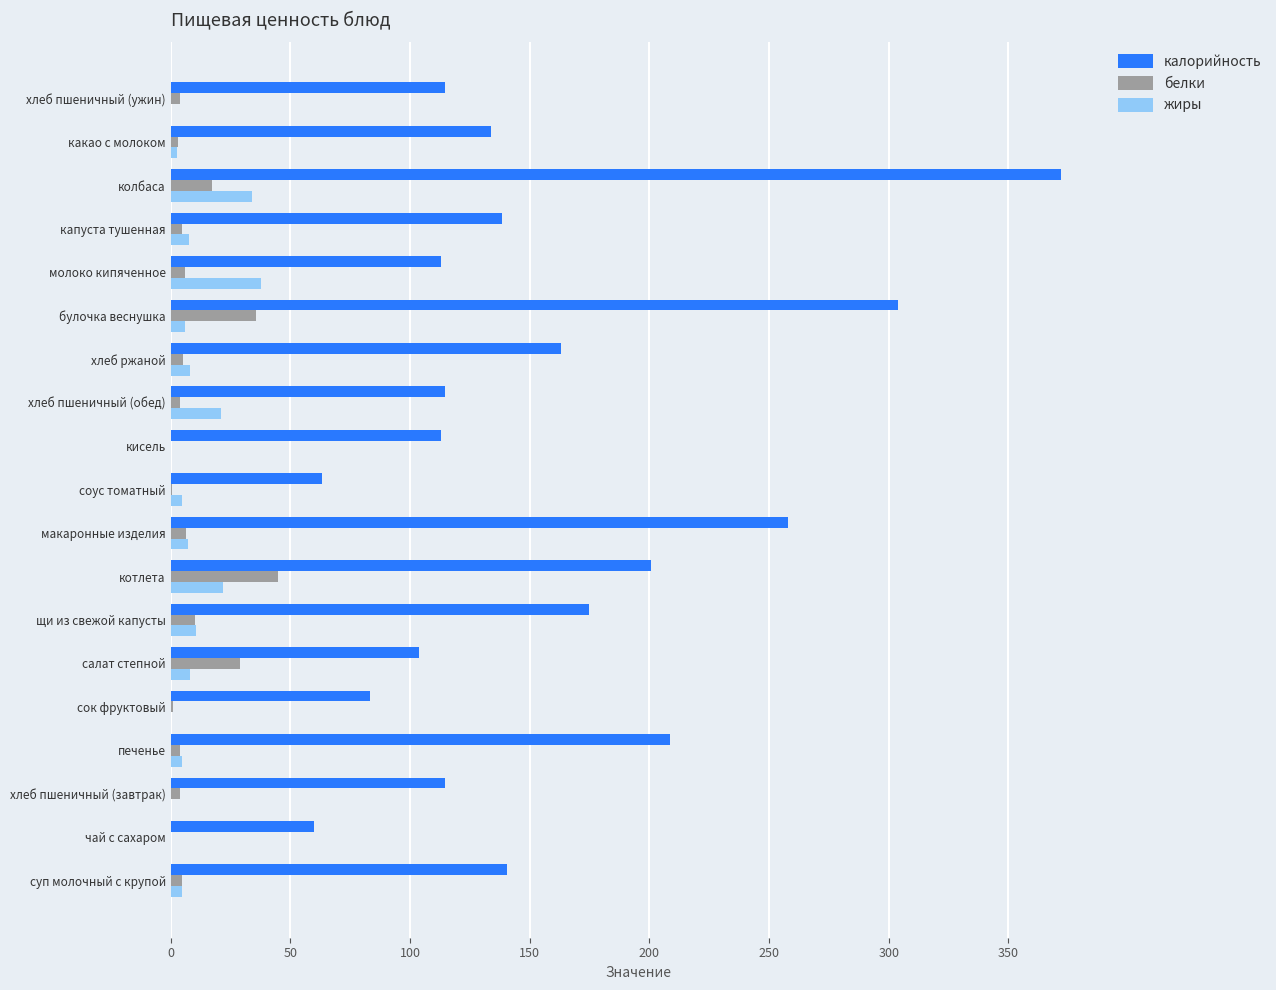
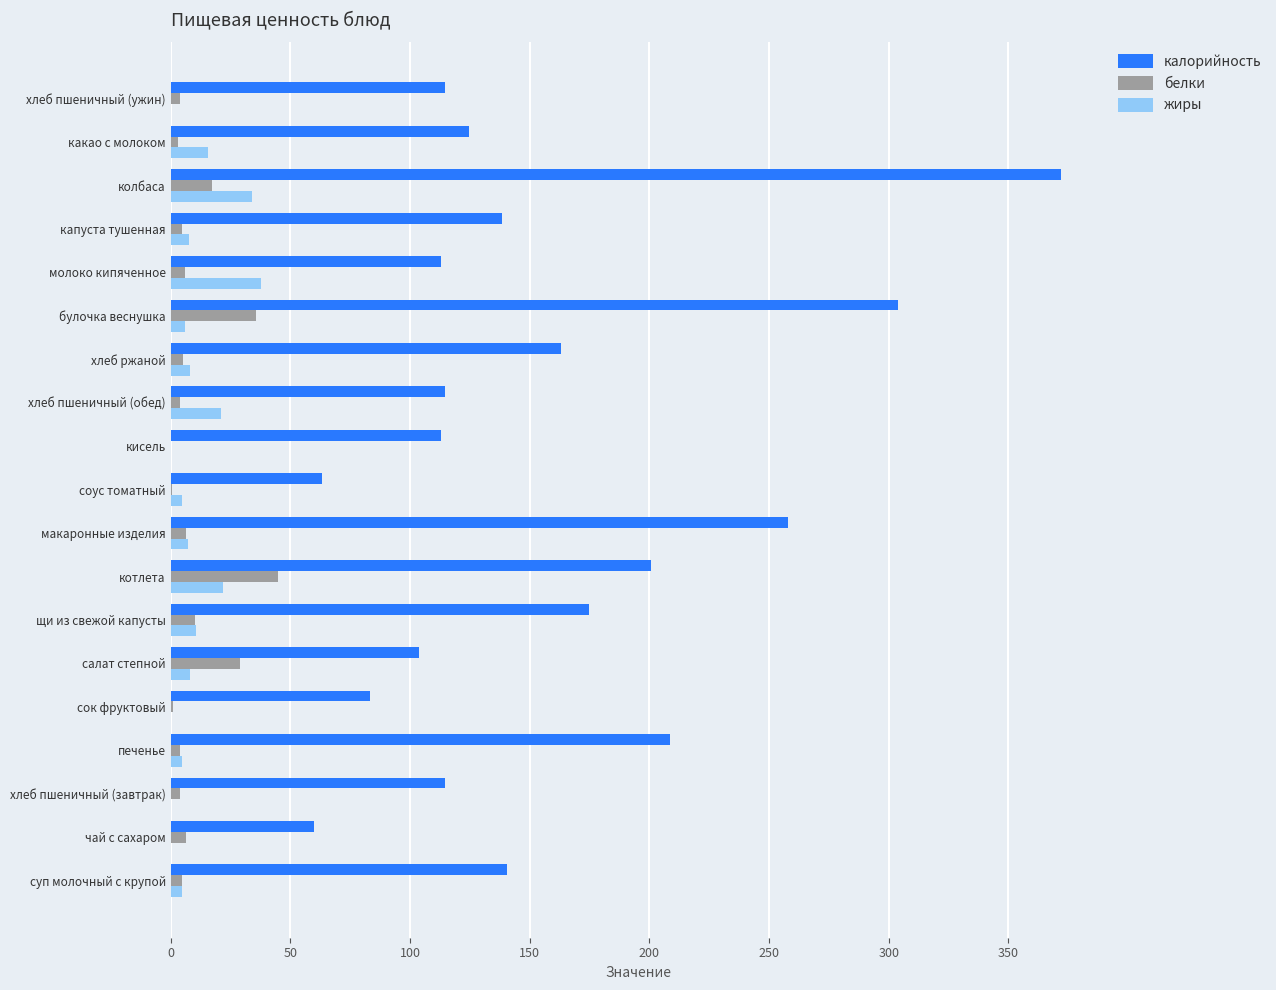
  {
    "калорийность": {
      "хлеб пшеничный (ужин)": 115,
-     "какао с молоком": 134,
+     "какао с молоком": 125,
      "колбаса": 372,
      "капуста тушенная": 138,
      "молоко кипяченное": 113,
      "булочка веснушка": 304,
      "хлеб ржаной": 163,
      "хлеб пшеничный (обед)": 115,
      "кисель": 113,
      "соус томатный": 63,
      "макаронные изделия": 258,
      "котлета": 201,
      "щи из свежой капусты": 175,
      "салат степной": 104,
      "сок фруктовый": 83,
      "печенье": 209,
      "хлеб пшеничный (завтрак)": 115,
      "чай с сахаром": 60,
      "суп молочный с крупой": 140
    },
    "белки": {
      "хлеб пшеничный (ужин)": 4,
      "какао с молоком": 3,
      "колбаса": 17,
      "капуста тушенная": 5,
      "молоко кипяченное": 6,
      "булочка веснушка": 36,
      "хлеб ржаной": 5,
      "хлеб пшеничный (обед)": 4,
      "макаронные изделия": 7,
      "котлета": 45,
      "щи из свежой капусты": 10,
      "салат степной": 29,
      "печенье": 4,
      "хлеб пшеничный (завтрак)": 4,
-     "чай с сахаром": 0,
+     "чай с сахаром": 6,
      "суп молочный с крупой": 5
    },
    "жиры": {
-     "какао с молоком": 3,
+     "какао с молоком": 16,
      "колбаса": 34,
      "капуста тушенная": 8,
      "молоко кипяченное": 38,
      "булочка веснушка": 6,
      "хлеб ржаной": 8,
      "хлеб пшеничный (обед)": 21,
      "соус томатный": 5,
      "макаронные изделия": 7,
      "котлета": 22,
      "щи из свежой капусты": 10,
      "салат степной": 8,
      "печенье": 5,
      "суп молочный с крупой": 5
    }
  }
